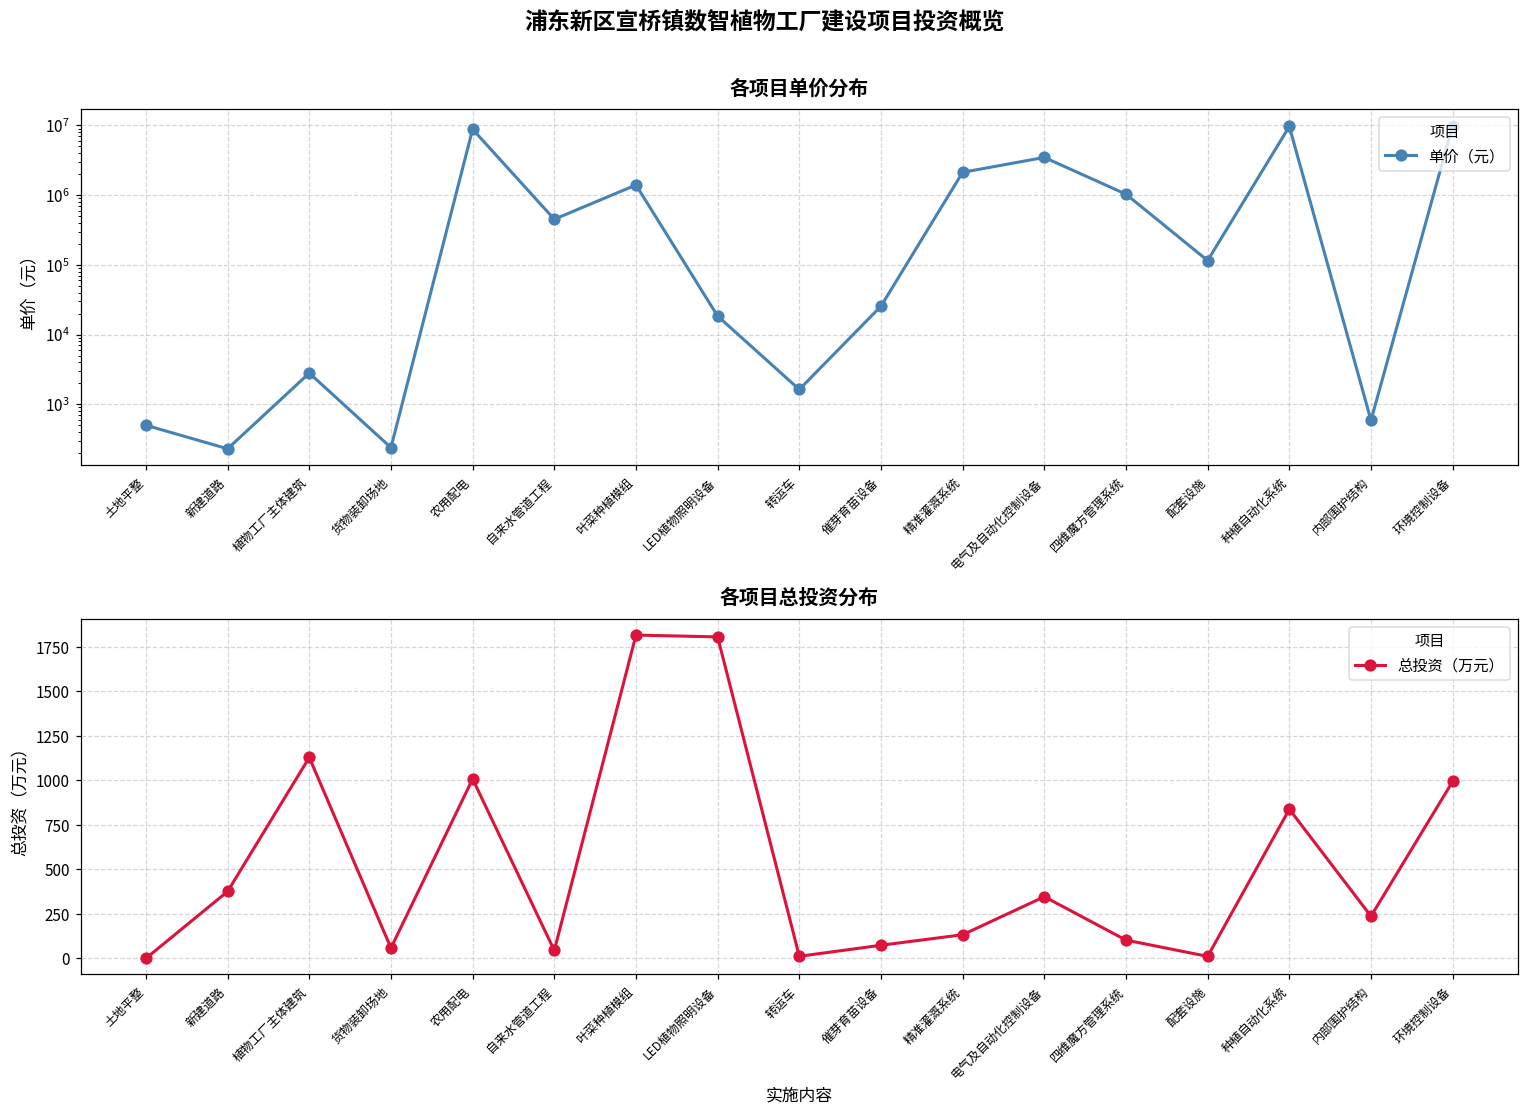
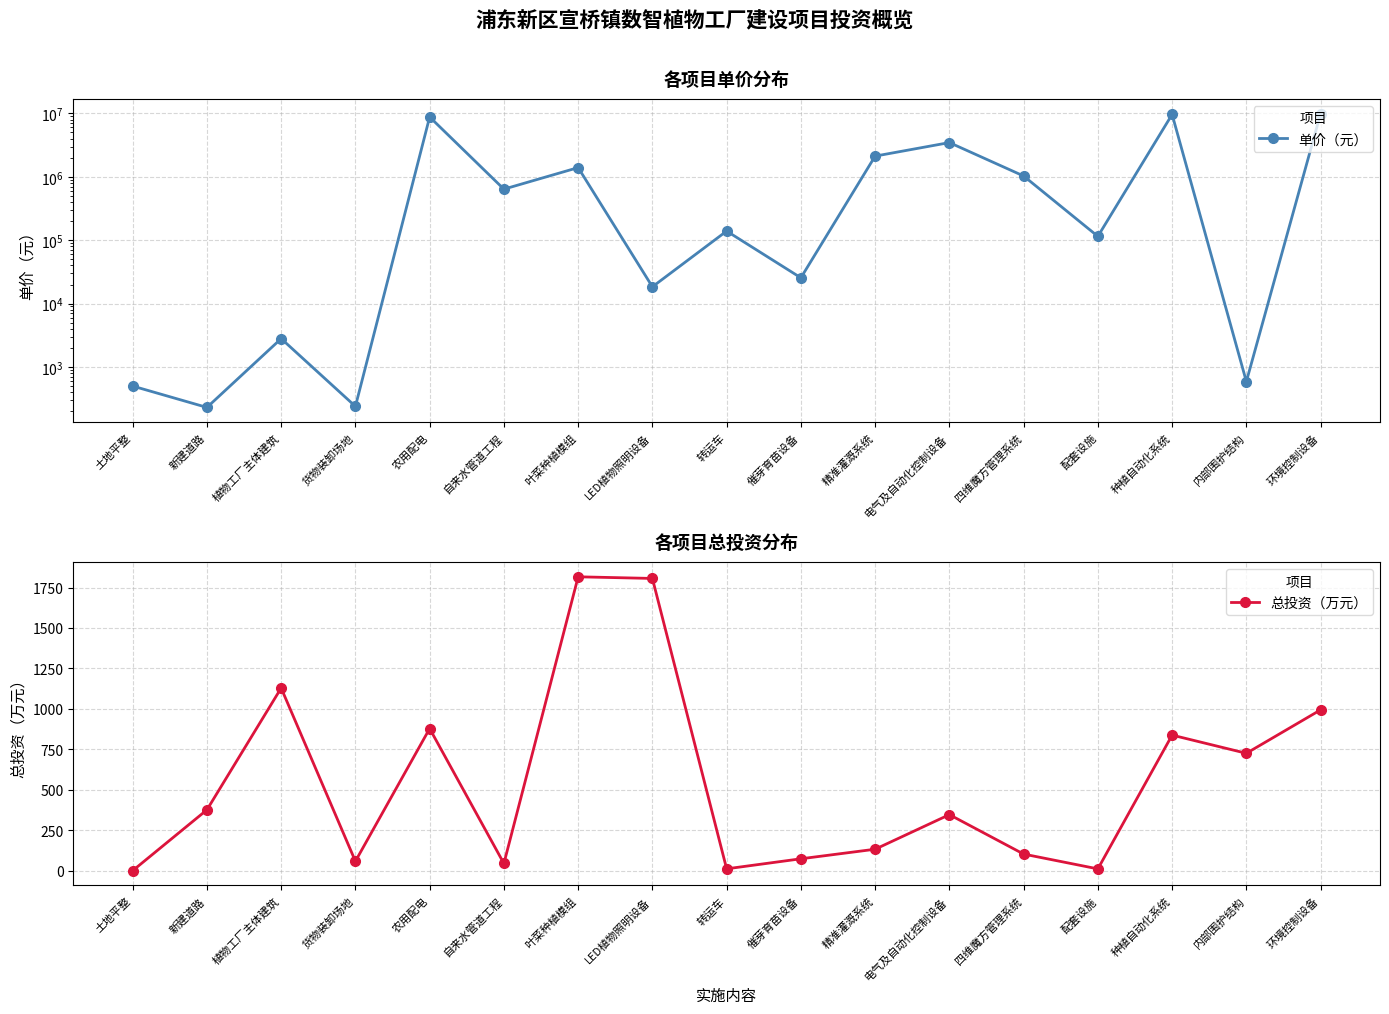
  {
    "各项目单价分布": {
      "土地平整": 500,
      "新建道路": 230,
      "植物工厂主体建筑": 3000,
      "货物装卸场地": 240,
      "农用配电": 9000000,
-     "自来水管道工程": 500000,
+     "自来水管道工程": 600000,
      "叶菜种植模组": 1400000,
      "LED植物照明设备": 18000,
-     "转运车": 1600,
+     "转运车": 140000,
      "催芽育苗设备": 26000,
      "精准灌溉系统": 2100000,
      "电气及自动化控制设备": 3000000,
      "四维魔方管理系统": 1000000,
      "配套设施": 120000,
      "种植自动化系统": 10000000,
      "内部围护结构": 600
    },
    "各项目总投资分布": {
      "土地平整": 0,
      "新建道路": 380,
      "植物工厂主体建筑": 1130,
      "货物装卸场地": 60,
-     "农用配电": 1010,
+     "农用配电": 880,
      "自来水管道工程": 50,
      "叶菜种植模组": 1820,
      "LED植物照明设备": 1810,
      "转运车": 10,
      "催芽育苗设备": 70,
      "精准灌溉系统": 130,
      "电气及自动化控制设备": 350,
      "四维魔方管理系统": 100,
      "配套设施": 10,
      "种植自动化系统": 840,
-     "内部围护结构": 240,
+     "内部围护结构": 730,
      "环境控制设备": 990
    }
  }
